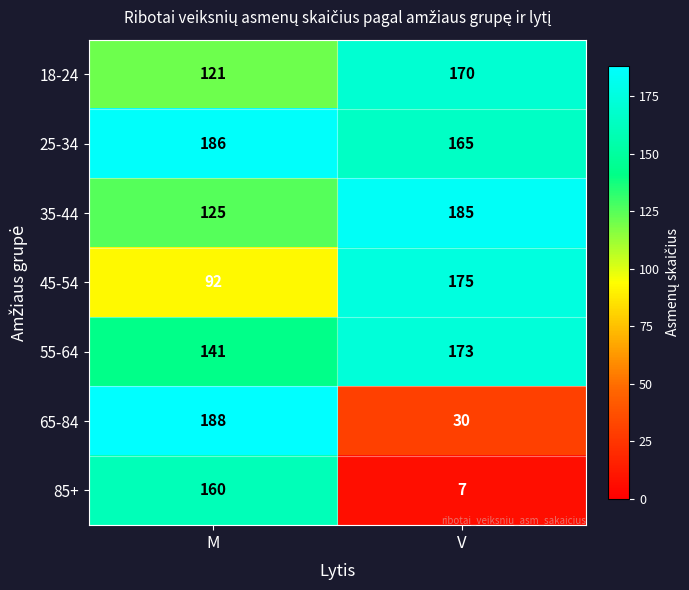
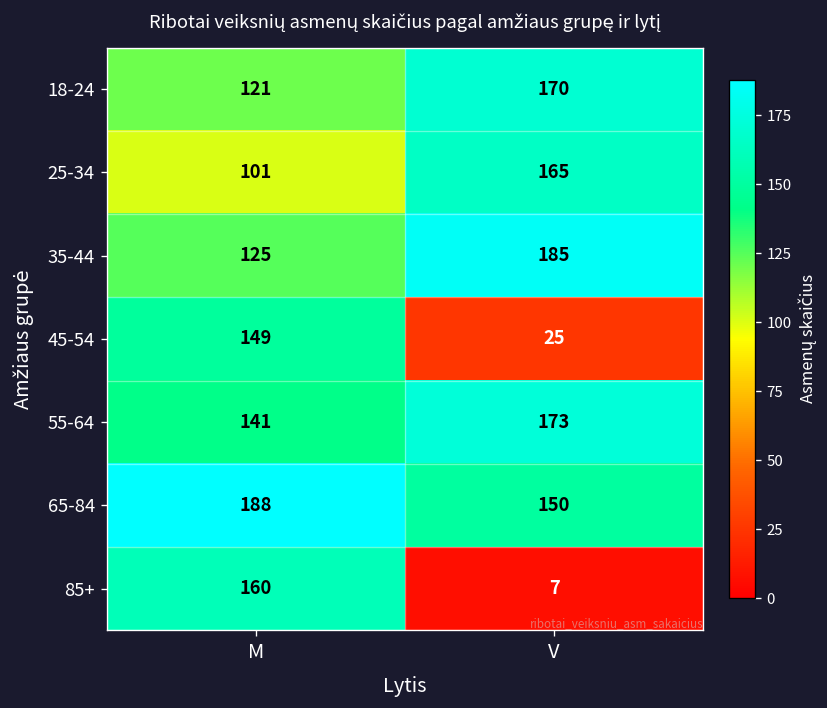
  {
    "18-24": {
      "M": 121,
      "V": 170
    },
    "25-34": {
-     "M": 186,
+     "M": 101,
      "V": 165
    },
    "35-44": {
      "M": 125,
      "V": 185
    },
    "45-54": {
-     "M": 92,
-     "V": 175
+     "M": 149,
+     "V": 25
    },
    "55-64": {
      "M": 141,
      "V": 173
    },
    "65-84": {
      "M": 188,
-     "V": 30
+     "V": 150
    },
    "85+": {
      "M": 160
    }
  }
